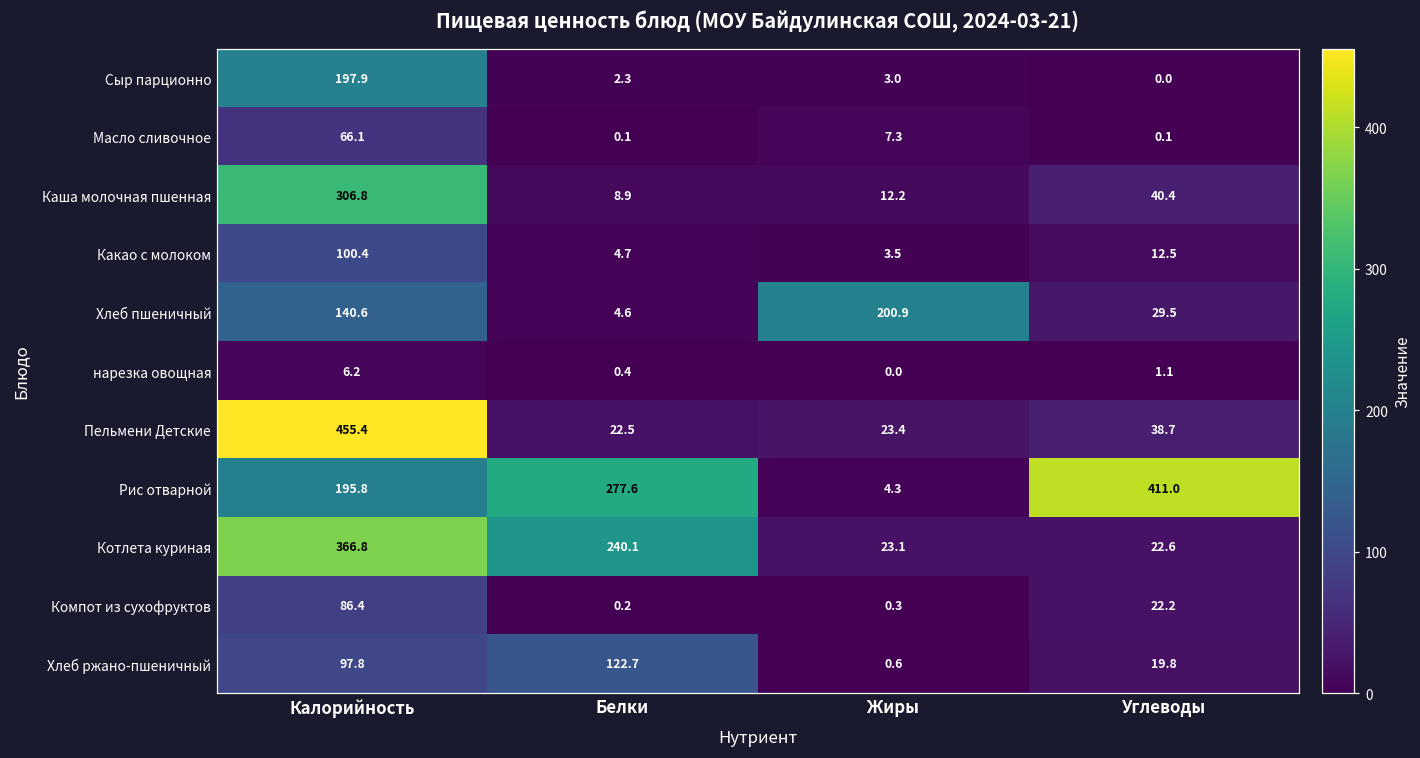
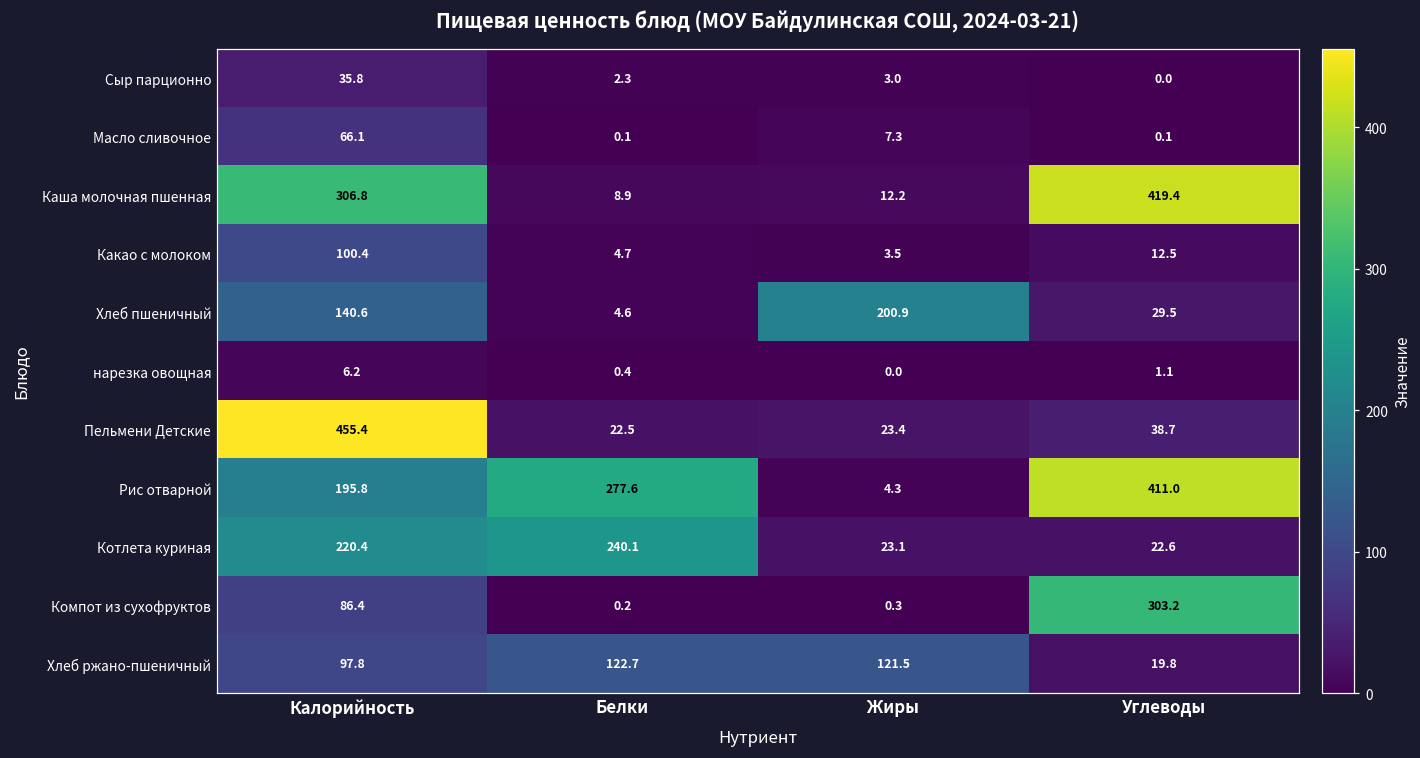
  {
    "Сыр парционно": {
-     "Калорийность": 197.9,
+     "Калорийность": 35.8,
      "Белки": 2.3,
      "Жиры": 3.0,
      "Углеводы": 0.0
    },
    "Масло сливочное": {
      "Калорийность": 66.1,
      "Белки": 0.1,
      "Жиры": 7.3,
      "Углеводы": 0.1
    },
    "Каша молочная пшенная": {
      "Калорийность": 306.8,
      "Белки": 8.9,
      "Жиры": 12.2,
-     "Углеводы": 40.4
+     "Углеводы": 419.4
    },
    "Какао с молоком": {
      "Калорийность": 100.4,
      "Белки": 4.7,
      "Жиры": 3.5,
      "Углеводы": 12.5
    },
    "Хлеб пшеничный": {
      "Калорийность": 140.6,
      "Белки": 4.6,
      "Жиры": 200.9,
      "Углеводы": 29.5
    },
    "нарезка овощная": {
      "Калорийность": 6.2,
      "Белки": 0.4,
      "Жиры": 0.0,
      "Углеводы": 1.1
    },
    "Пельмени Детские": {
      "Калорийность": 455.4,
      "Белки": 22.5,
      "Жиры": 23.4,
      "Углеводы": 38.7
    },
    "Рис отварной": {
      "Калорийность": 195.8,
      "Белки": 277.6,
      "Жиры": 4.3,
      "Углеводы": 411.0
    },
    "Котлета куриная": {
-     "Калорийность": 366.8,
+     "Калорийность": 220.4,
      "Белки": 240.1,
      "Жиры": 23.1,
      "Углеводы": 22.6
    },
    "Компот из сухофруктов": {
      "Калорийность": 86.4,
      "Белки": 0.2,
      "Жиры": 0.3,
-     "Углеводы": 22.2
+     "Углеводы": 303.2
    },
    "Хлеб ржано-пшеничный": {
      "Калорийность": 97.8,
      "Белки": 122.7,
-     "Жиры": 0.6,
+     "Жиры": 121.5,
      "Углеводы": 19.8
    }
  }
